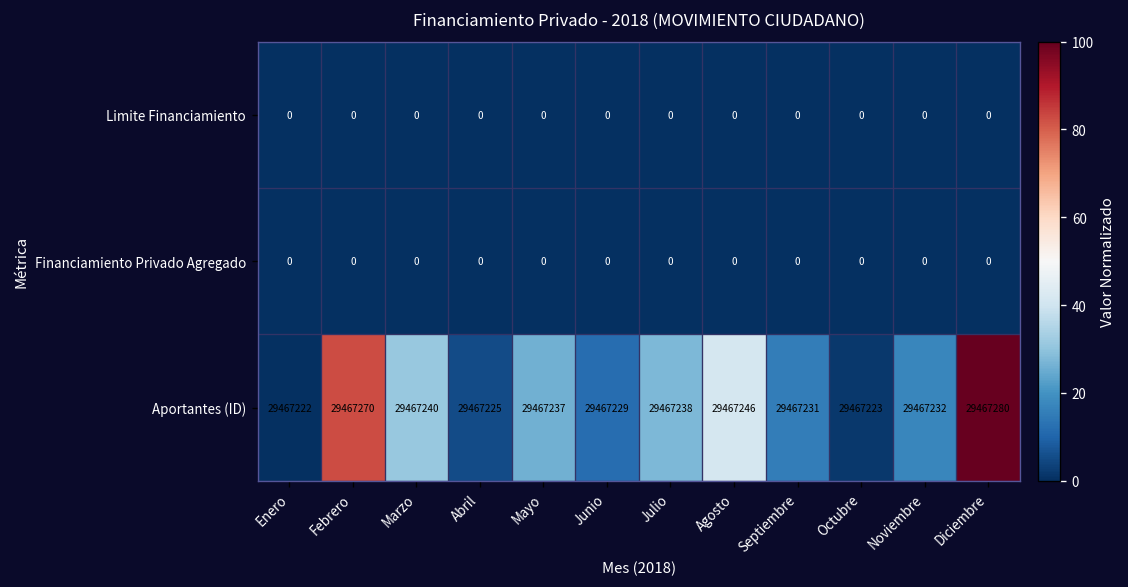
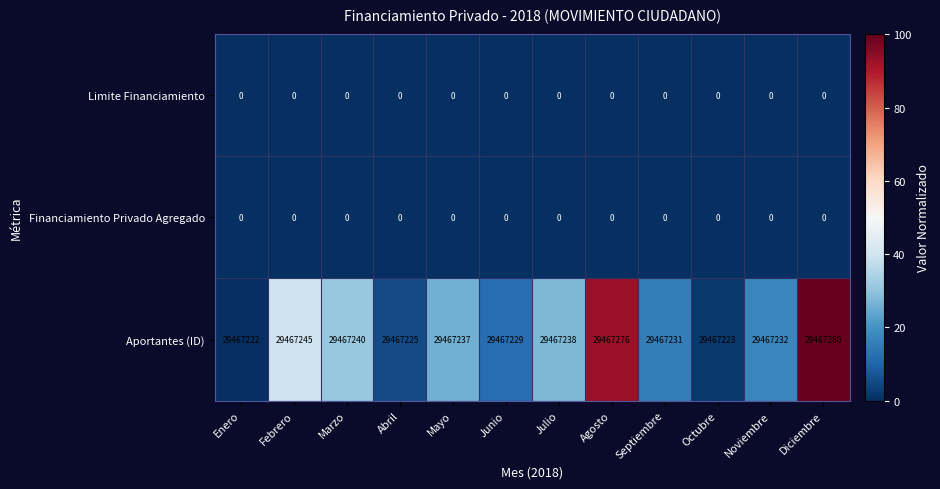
  {
    "Limite Financiamiento": {
      "Enero": 0,
      "Febrero": 0,
      "Marzo": 0,
      "Abril": 0,
      "Mayo": 0,
      "Junio": 0,
      "Julio": 0,
      "Agosto": 0,
      "Septiembre": 0,
      "Octubre": 0,
      "Noviembre": 0,
      "Diciembre": 0
    },
    "Financiamiento Privado Agregado": {
      "Enero": 0,
      "Febrero": 0,
      "Marzo": 0,
      "Abril": 0,
      "Mayo": 0,
      "Junio": 0,
      "Julio": 0,
      "Agosto": 0,
      "Septiembre": 0,
      "Octubre": 0,
      "Noviembre": 0,
      "Diciembre": 0
    },
    "Aportantes (ID)": {
      "Enero": 29467222,
-     "Febrero": 29467270,
+     "Febrero": 29467245,
      "Marzo": 29467240,
      "Abril": 29467225,
      "Mayo": 29467237,
      "Junio": 29467229,
      "Julio": 29467238,
-     "Agosto": 29467246,
+     "Agosto": 29467276,
      "Septiembre": 29467231,
      "Octubre": 29467223,
      "Noviembre": 29467232,
      "Diciembre": 29467280
    }
  }
